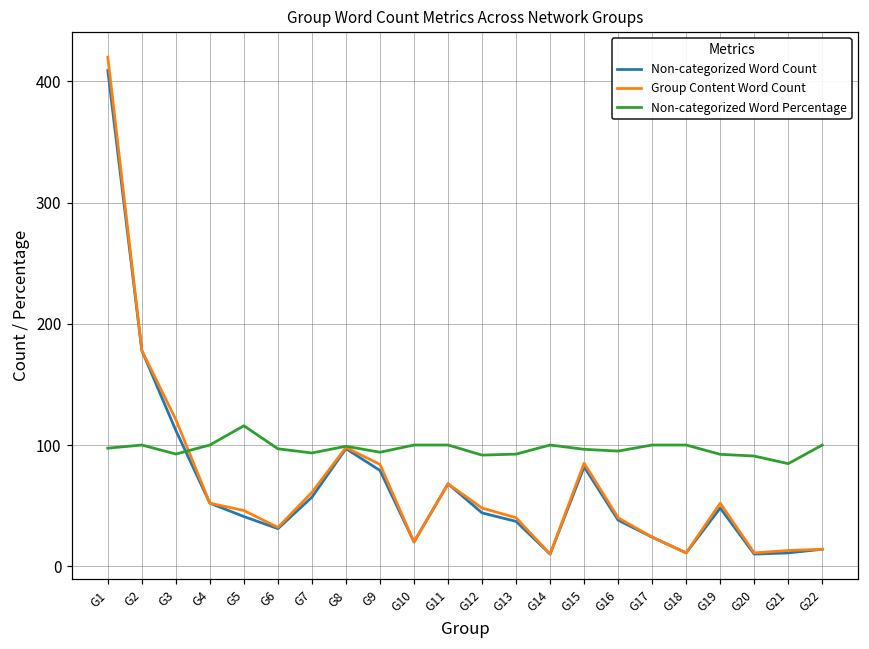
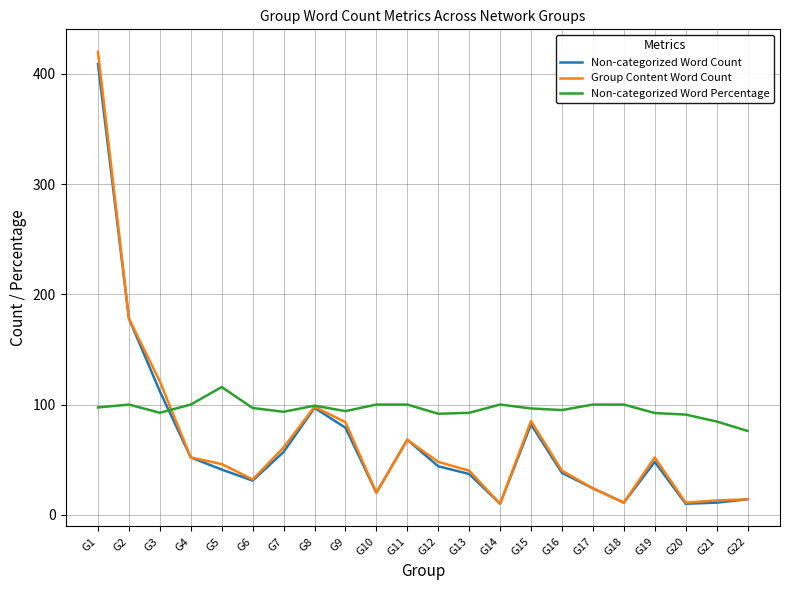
  {
    "Non-categorized Word Count": {
      "G1": 409,
      "G3": 112,
      "G5": 41,
      "G7": 57,
      "G9": 79,
      "G12": 44,
      "G13": 37,
      "G15": 82,
      "G19": 48
    },
    "Group Content Word Count": {
      "G1": 420,
      "G3": 121,
      "G5": 46,
      "G7": 61,
      "G9": 84,
      "G12": 48,
      "G13": 40,
      "G15": 85,
      "G19": 52
    },
    "Non-categorized Word Percentage": {
      "G1": 97,
      "G2": 100,
      "G3": 93,
      "G4": 100,
      "G5": 116,
      "G6": 97,
      "G7": 93,
      "G9": 94,
      "G10": 100,
      "G11": 100,
      "G12": 92,
      "G13": 93,
      "G14": 100,
      "G15": 96,
      "G16": 95,
      "G17": 100,
      "G18": 100,
      "G19": 92,
      "G20": 91,
      "G21": 85,
-     "G22": 100
+     "G22": 76
    }
  }
